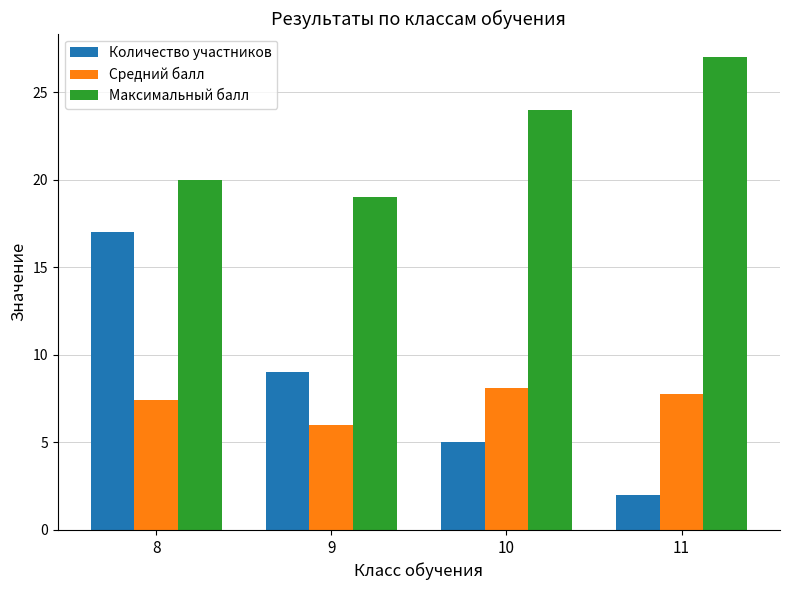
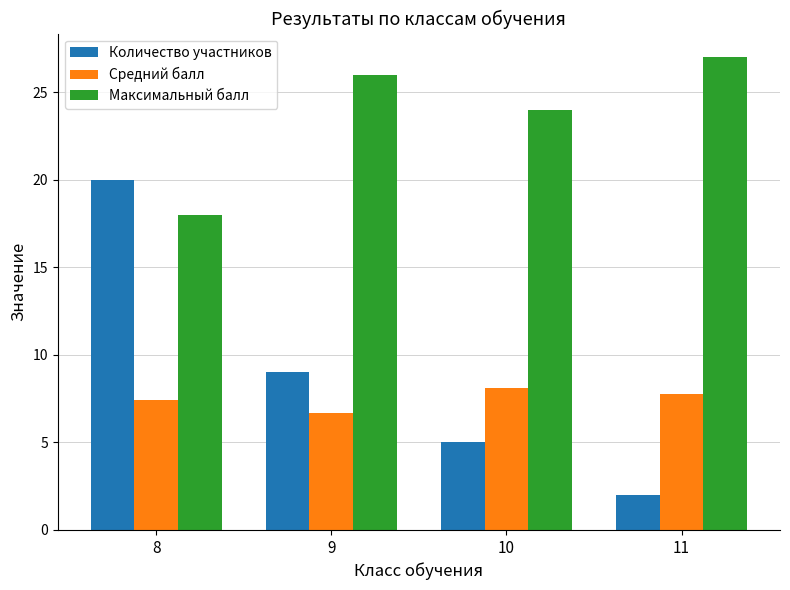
  {
    "Количество участников": {
-     "8": 17,
+     "8": 20,
      "9": 9,
      "10": 5,
      "11": 2
    },
    "Средний балл": {
      "8": 7.4,
-     "9": 6.0,
+     "9": 6.7,
      "10": 8.1,
      "11": 7.8
    },
    "Максимальный балл": {
-     "8": 20,
-     "9": 19,
+     "8": 18,
+     "9": 26,
      "10": 24,
      "11": 27
    }
  }
